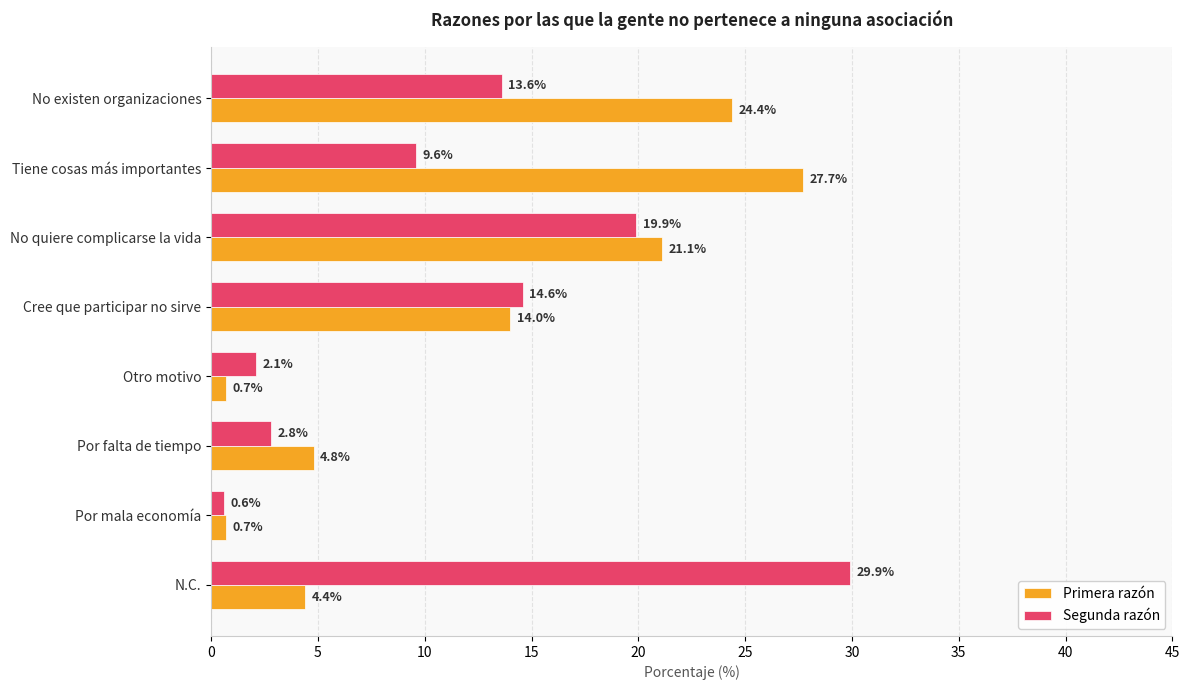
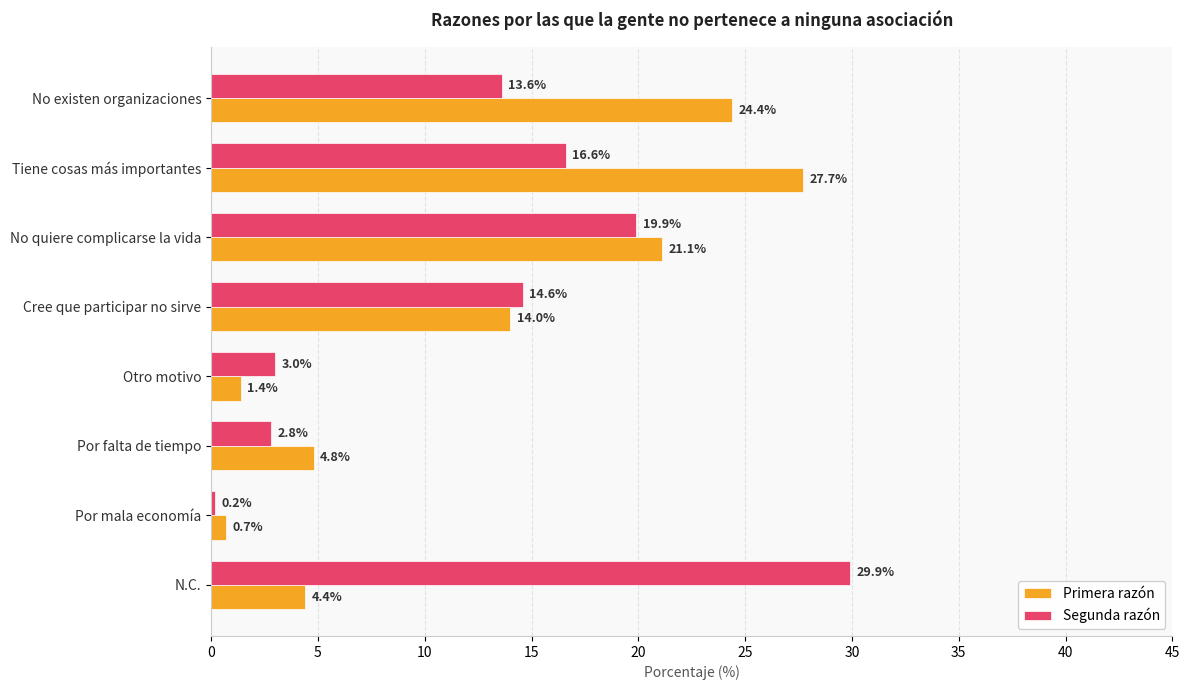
  {
    "Primera razón": {
      "No existen organizaciones": "24.4%",
      "Tiene cosas más importantes": "27.7%",
      "No quiere complicarse la vida": "21.1%",
      "Cree que participar no sirve": "14.0%",
-     "Otro motivo": "0.7%",
+     "Otro motivo": "1.4%",
      "Por falta de tiempo": "4.8%",
      "Por mala economía": "0.7%",
      "N.C.": "4.4%"
    },
    "Segunda razón": {
      "No existen organizaciones": "13.6%",
-     "Tiene cosas más importantes": "9.6%",
+     "Tiene cosas más importantes": "16.6%",
      "No quiere complicarse la vida": "19.9%",
      "Cree que participar no sirve": "14.6%",
-     "Otro motivo": "2.1%",
+     "Otro motivo": "3.0%",
      "Por falta de tiempo": "2.8%",
-     "Por mala economía": "0.6%",
+     "Por mala economía": "0.2%",
      "N.C.": "29.9%"
    }
  }
